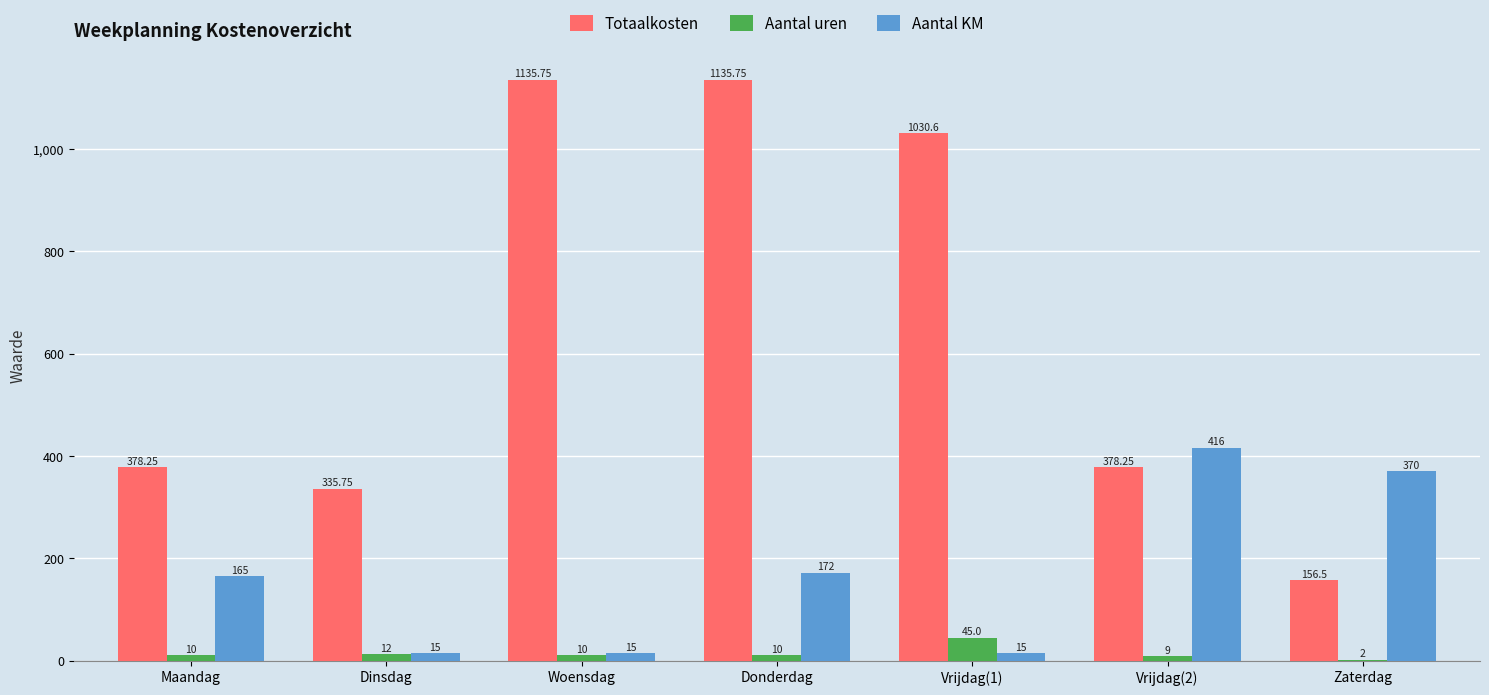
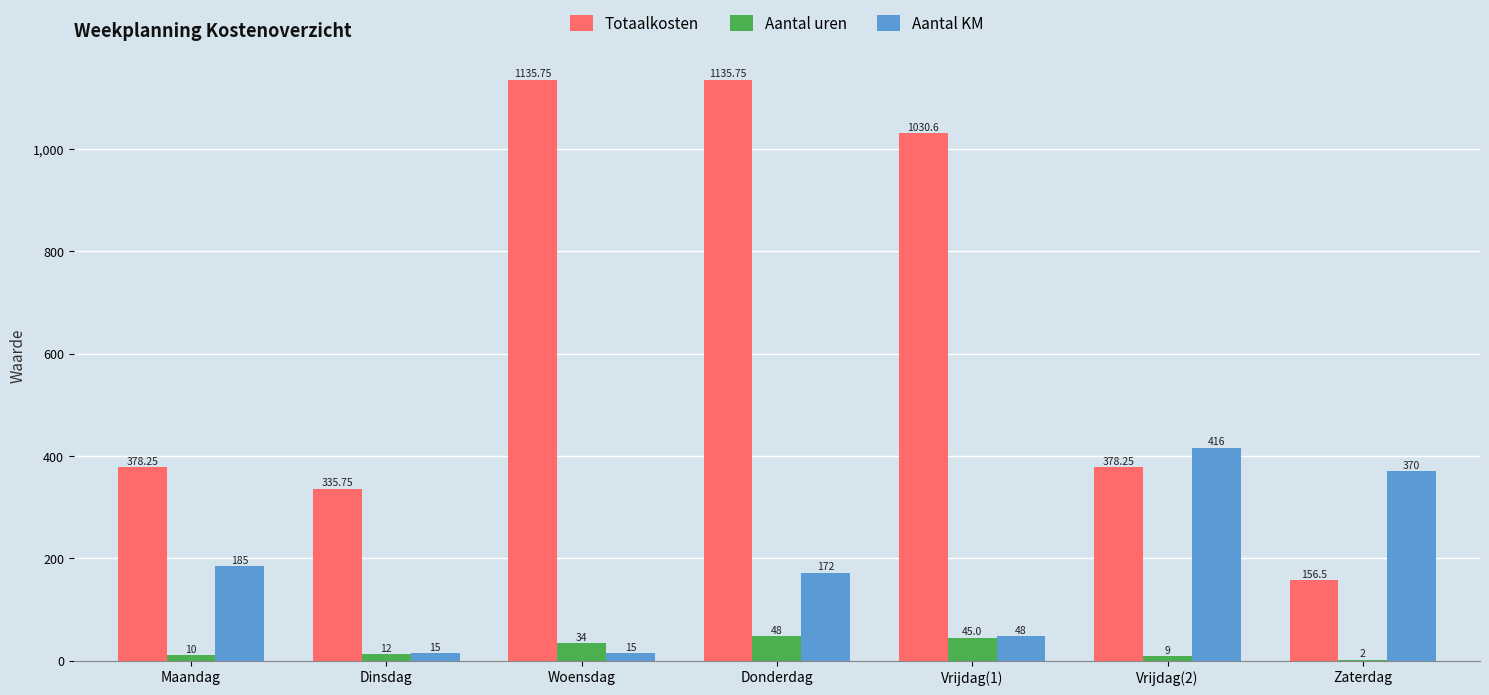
  {
    "Totaalkosten": {
      "Maandag": 378.25,
      "Dinsdag": 335.75,
      "Woensdag": 1135.75,
      "Donderdag": 1135.75,
      "Vrijdag(1)": 1030.6,
      "Vrijdag(2)": 378.25,
      "Zaterdag": 156.5
    },
    "Aantal uren": {
      "Maandag": 10,
      "Dinsdag": 12,
-     "Woensdag": 10,
-     "Donderdag": 10,
+     "Woensdag": 34,
+     "Donderdag": 48,
      "Vrijdag(1)": 45.0,
      "Vrijdag(2)": 9,
      "Zaterdag": 2
    },
    "Aantal KM": {
-     "Maandag": 165,
+     "Maandag": 185,
      "Dinsdag": 15,
      "Woensdag": 15,
      "Donderdag": 172,
-     "Vrijdag(1)": 15,
+     "Vrijdag(1)": 48,
      "Vrijdag(2)": 416,
      "Zaterdag": 370
    }
  }
